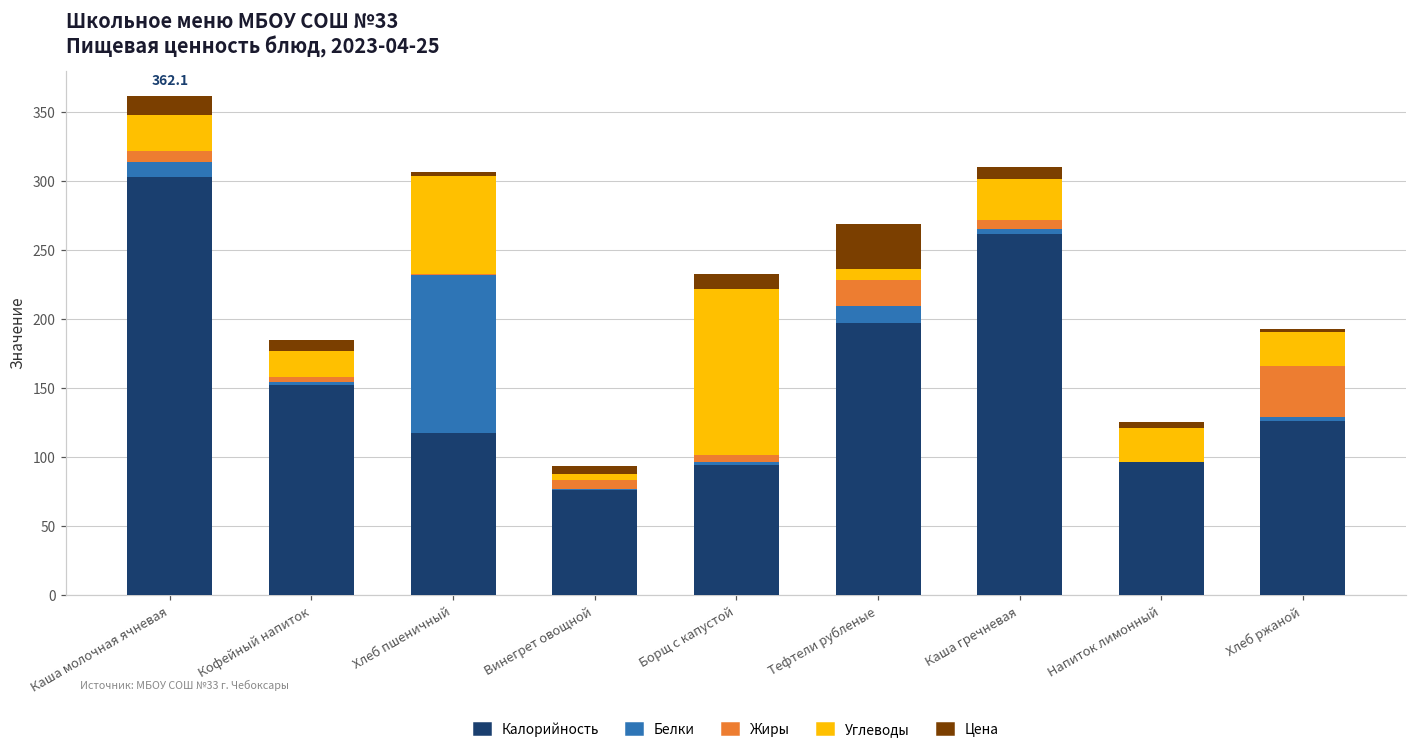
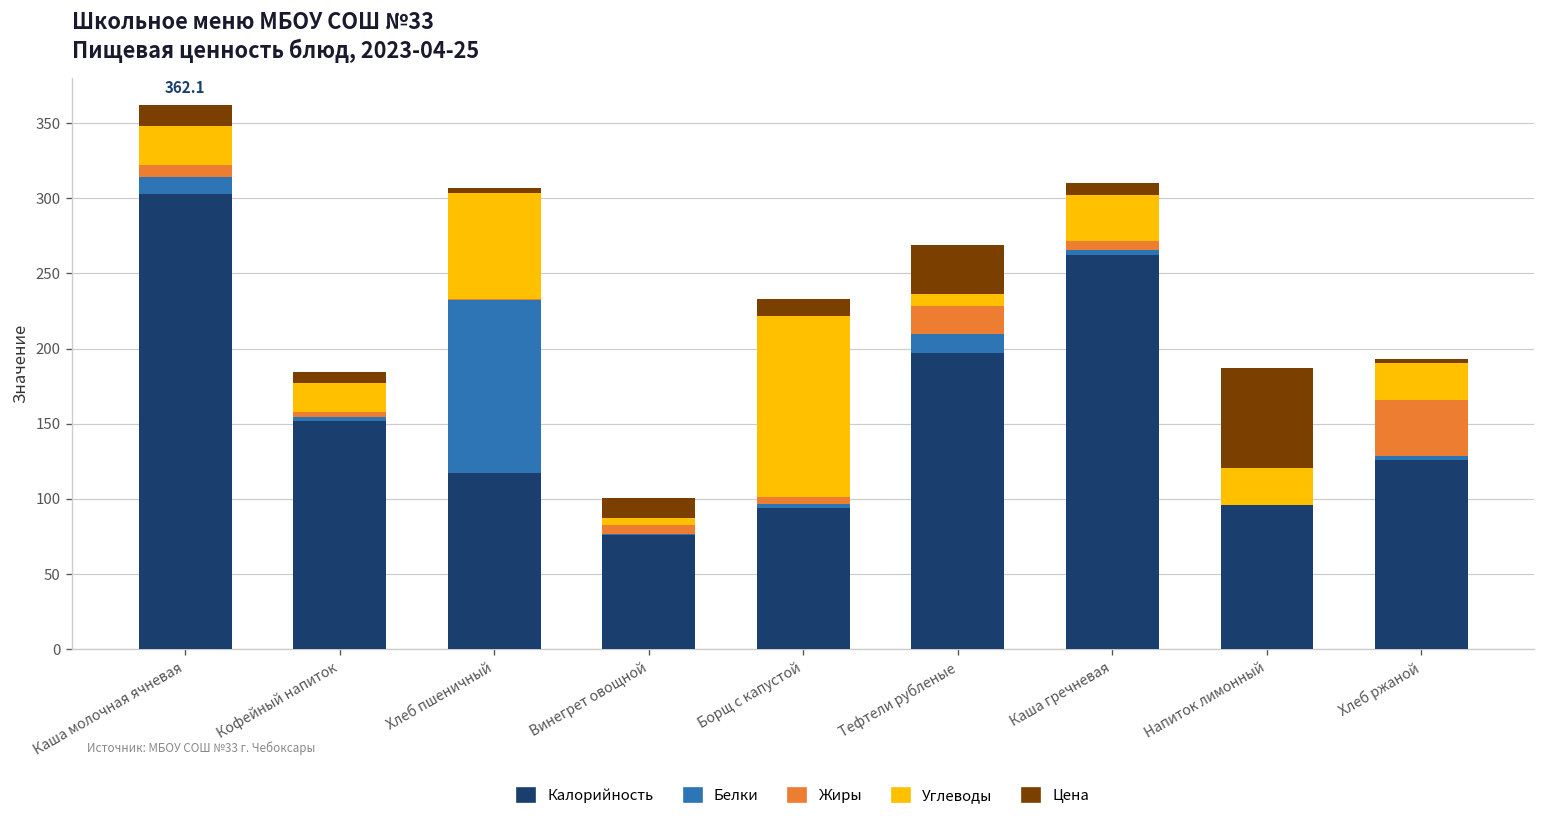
  {
    "Калорийность": {
      "Каша молочная ячневая": 303,
      "Кофейный напиток": 152,
      "Хлеб пшеничный": 117,
      "Винегрет овощной": 76,
      "Борщ с капустой": 94,
      "Тефтели рубленые": 197,
      "Каша гречневая": 262,
      "Напиток лимонный": 96,
      "Хлеб ржаной": 126
    },
    "Белки": {
      "Каша молочная ячневая": 11,
      "Кофейный напиток": 3,
      "Хлеб пшеничный": 115,
      "Борщ с капустой": 2,
      "Тефтели рубленые": 13,
      "Каша гречневая": 3,
      "Хлеб ржаной": 3
    },
    "Жиры": {
      "Каша молочная ячневая": 8,
      "Кофейный напиток": 4,
      "Винегрет овощной": 6,
      "Борщ с капустой": 5,
      "Тефтели рубленые": 19,
      "Каша гречневая": 7,
      "Хлеб ржаной": 37
    },
    "Углеводы": {
      "Каша молочная ячневая": 26,
      "Кофейный напиток": 19,
      "Хлеб пшеничный": 71,
      "Винегрет овощной": 5,
      "Борщ с капустой": 120,
      "Тефтели рубленые": 8,
      "Каша гречневая": 30,
      "Напиток лимонный": 24,
      "Хлеб ржаной": 25
    },
    "Цена": {
      "Кофейный напиток": 8,
      "Хлеб пшеничный": 3,
-     "Винегрет овощной": 6,
+     "Винегрет овощной": 13,
      "Борщ с капустой": 11,
      "Тефтели рубленые": 33,
      "Каша гречневая": 8,
-     "Напиток лимонный": 4,
+     "Напиток лимонный": 66,
      "Хлеб ржаной": 3
    }
  }
